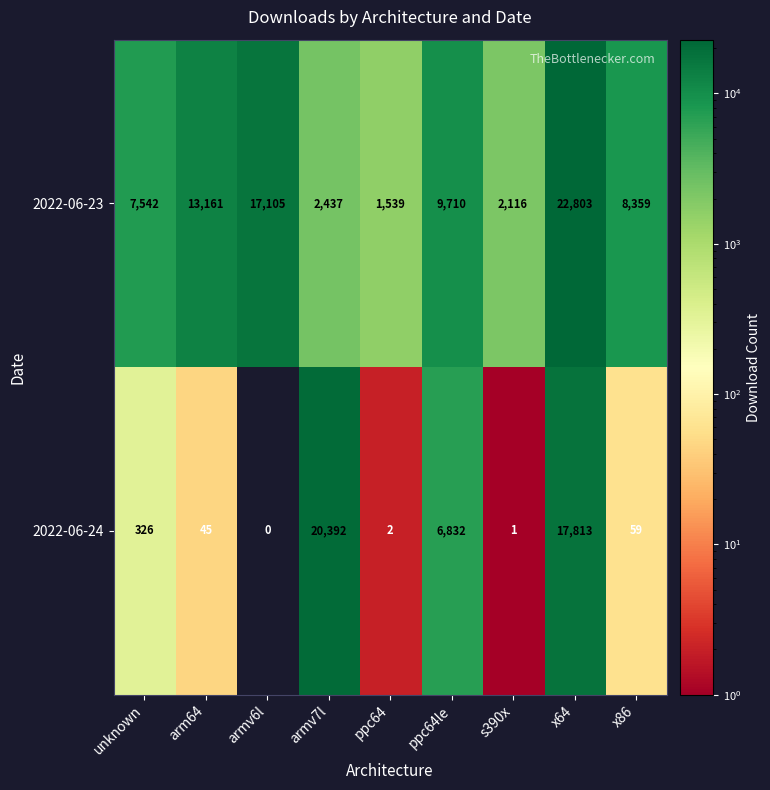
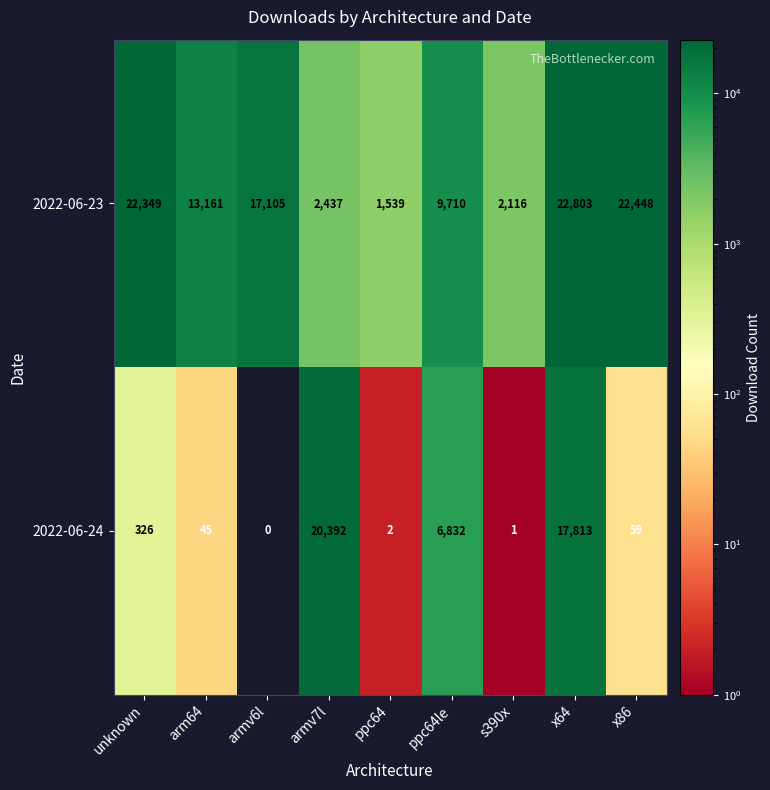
  {
    "2022-06-23": {
-     "unknown": "7,542",
+     "unknown": "22,349",
      "arm64": "13,161",
      "armv6l": "17,105",
      "armv7l": "2,437",
      "ppc64": "1,539",
      "ppc64le": "9,710",
      "s390x": "2,116",
-     "x86": "8,359"
+     "x86": "22,448"
    },
    "2022-06-24": {
      "unknown": "326",
      "arm64": "45",
      "armv6l": "0",
      "armv7l": "20,392",
      "ppc64": "2",
      "ppc64le": "6,832",
      "s390x": "1",
      "x64": "17,813",
      "x86": "59"
    }
  }
